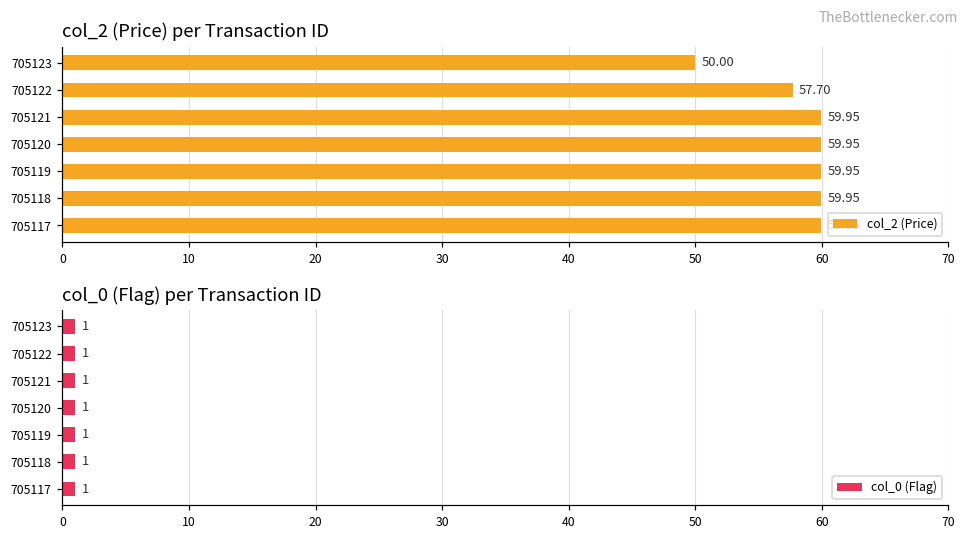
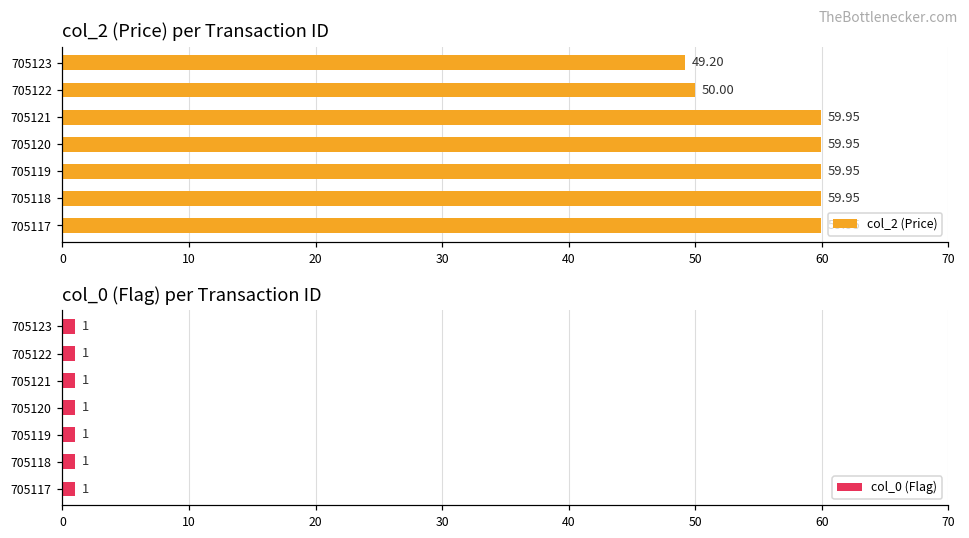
  {
    "col_2 (Price) per Transaction ID": {
-     "705123": 50.00,
-     "705122": 57.70,
+     "705123": 49.20,
+     "705122": 50.00,
      "705121": 59.95,
      "705120": 59.95,
      "705119": 59.95,
      "705118": 59.95
    },
    "col_0 (Flag) per Transaction ID": {
      "705123": 1,
      "705122": 1,
      "705121": 1,
      "705120": 1,
      "705119": 1,
      "705118": 1,
      "705117": 1
    }
  }
